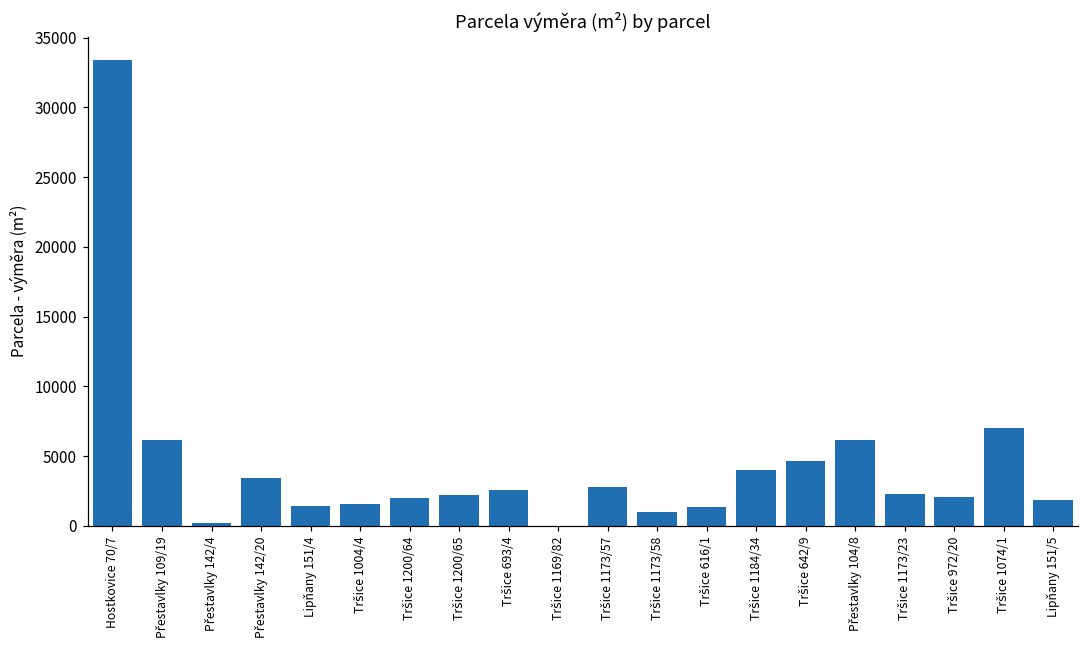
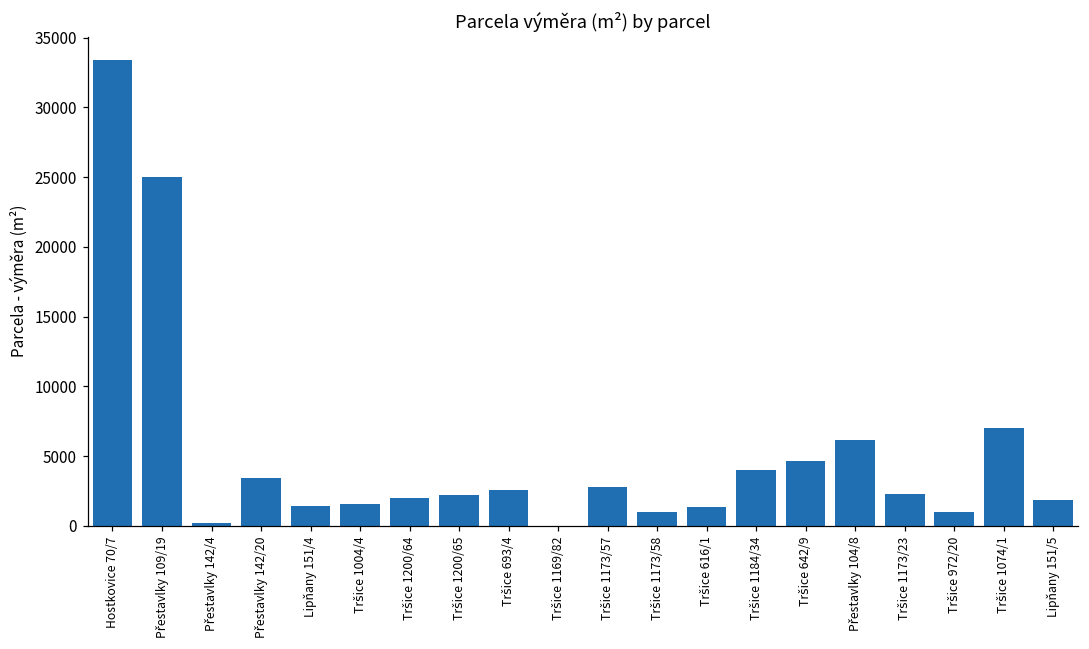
  {
    "Hostkovice 70/7": 33400,
-   "Přestavlky 109/19": 6100,
+   "Přestavlky 109/19": 25000,
    "Přestavlky 142/4": 200,
    "Přestavlky 142/20": 3400,
    "Lipňany 151/4": 1400,
    "Tršice 1004/4": 1500,
    "Tršice 1200/64": 2000,
    "Tršice 1200/65": 2200,
    "Tršice 693/4": 2600,
    "Tršice 1173/57": 2800,
    "Tršice 1173/58": 1000,
    "Tršice 616/1": 1300,
    "Tršice 1184/34": 4000,
    "Tršice 642/9": 4600,
    "Přestavlky 104/8": 6100,
    "Tršice 1173/23": 2300,
-   "Tršice 972/20": 2000,
+   "Tršice 972/20": 1000,
    "Tršice 1074/1": 7000,
    "Lipňany 151/5": 1800
  }
